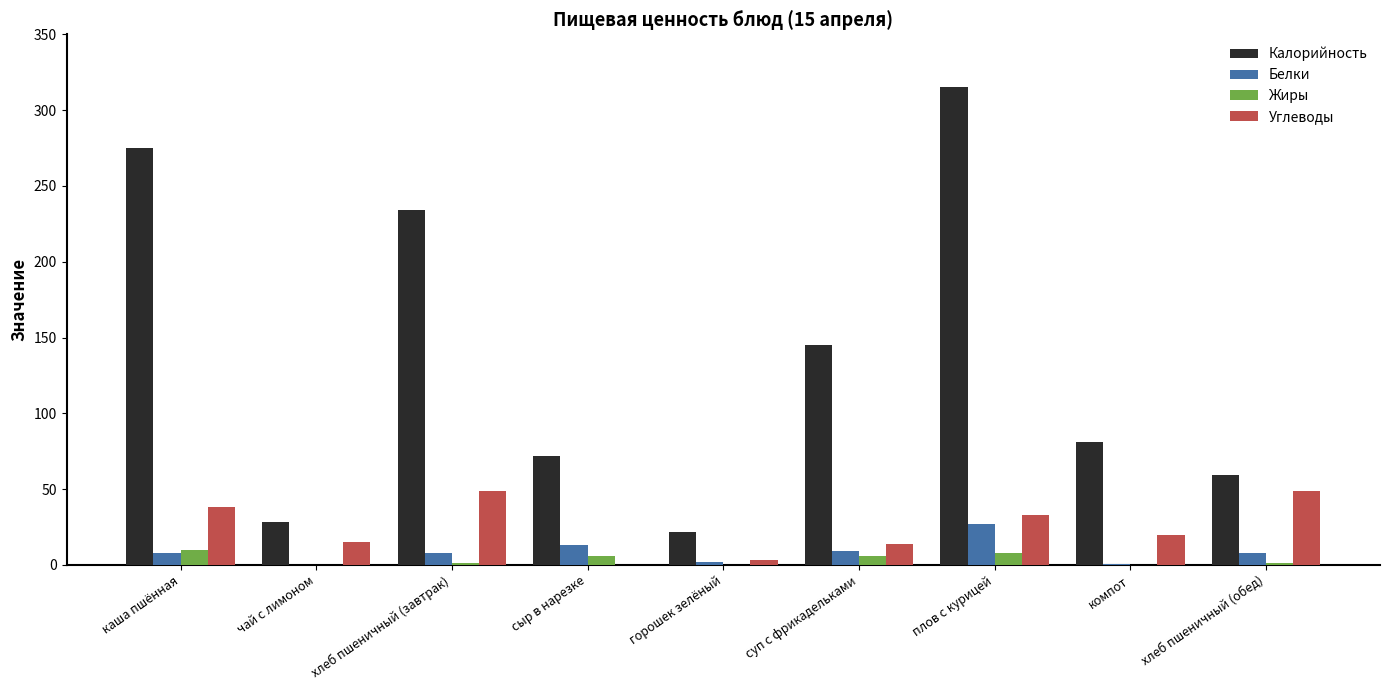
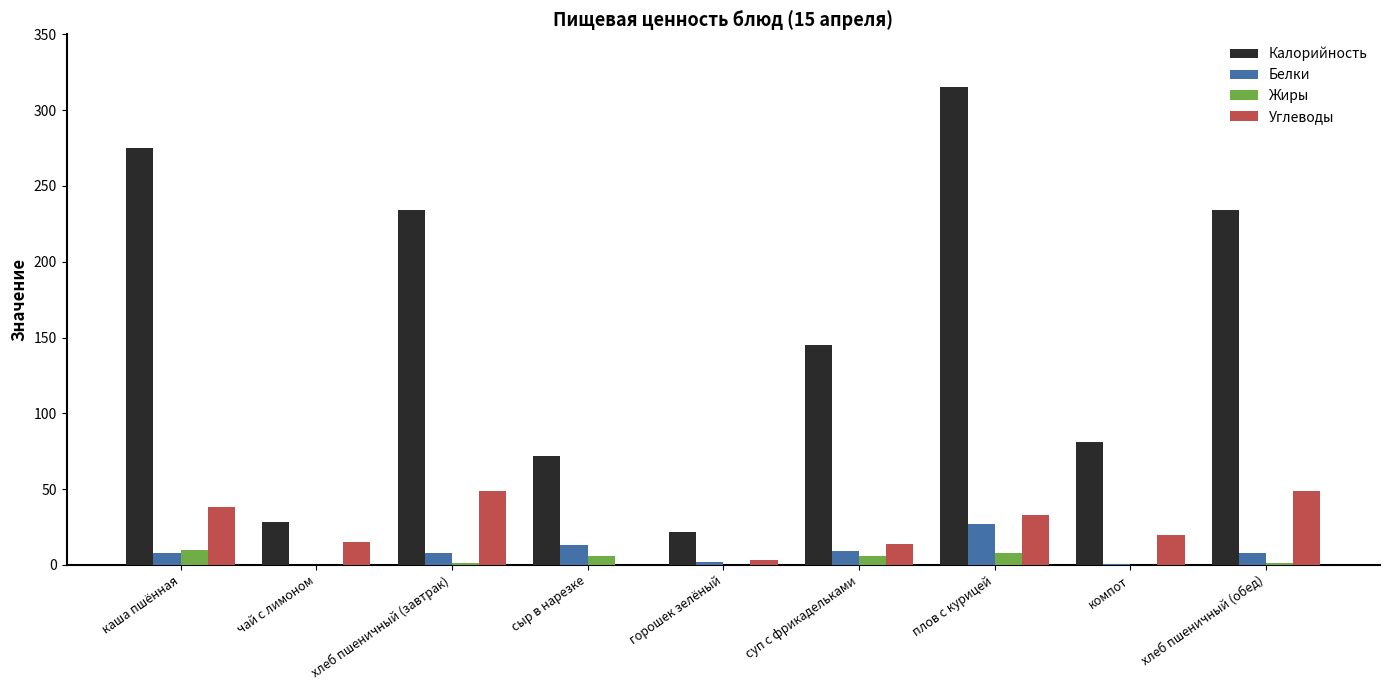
  {
    "Калорийность": {
      "каша пшённая": 275,
      "чай с лимоном": 28,
      "хлеб пшеничный (завтрак)": 234,
      "сыр в нарезке": 72,
      "горошек зелёный": 22,
      "суп с фрикадельками": 145,
      "плов с курицей": 315,
      "компот": 81,
-     "хлеб пшеничный (обед)": 59
+     "хлеб пшеничный (обед)": 234
    },
    "Белки": {
      "каша пшённая": 8,
      "чай с лимоном": 0,
      "хлеб пшеничный (завтрак)": 8,
      "сыр в нарезке": 13,
      "горошек зелёный": 2,
      "суп с фрикадельками": 9,
      "плов с курицей": 27,
      "хлеб пшеничный (обед)": 8
    },
    "Жиры": {
      "каша пшённая": 10,
      "чай с лимоном": 0,
      "сыр в нарезке": 6,
      "суп с фрикадельками": 6,
      "плов с курицей": 8,
      "компот": 0
    },
    "Углеводы": {
      "каша пшённая": 38,
      "чай с лимоном": 15,
      "хлеб пшеничный (завтрак)": 49,
      "сыр в нарезке": 0,
      "горошек зелёный": 4,
      "суп с фрикадельками": 14,
      "плов с курицей": 33,
      "компот": 20,
      "хлеб пшеничный (обед)": 49
    }
  }
